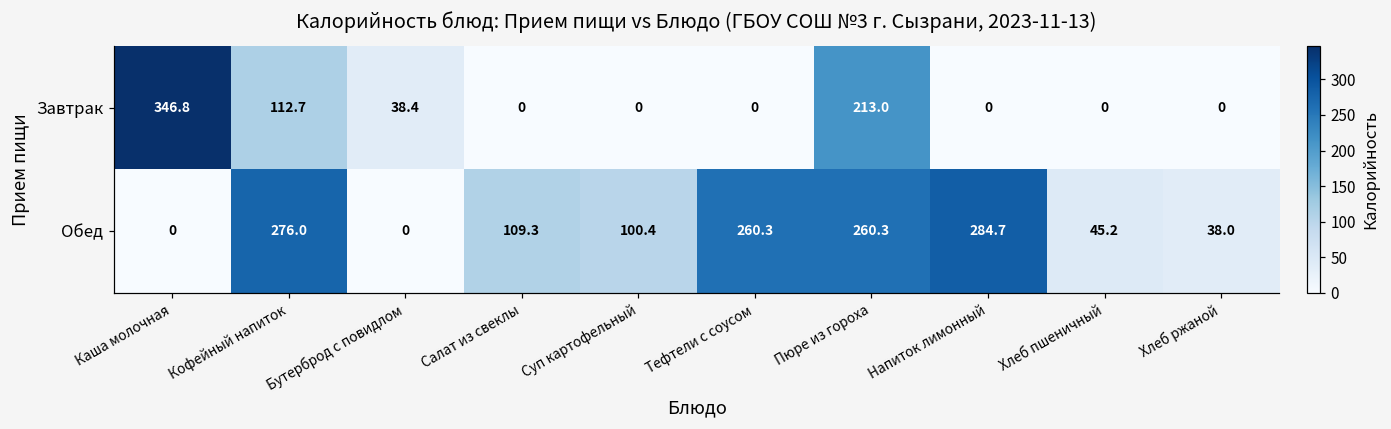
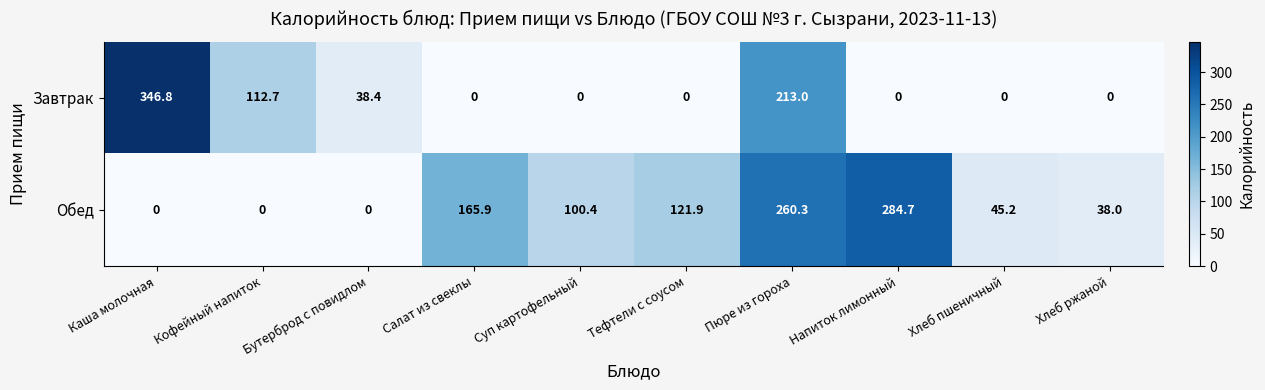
  {
    "Завтрак": {
      "Каша молочная": 346.8,
      "Кофейный напиток": 112.7,
      "Бутерброд с повидлом": 38.4,
      "Салат из свеклы": 0,
      "Суп картофельный": 0,
      "Тефтели с соусом": 0,
      "Пюре из гороха": 213.0,
      "Напиток лимонный": 0,
      "Хлеб пшеничный": 0,
      "Хлеб ржаной": 0
    },
    "Обед": {
      "Каша молочная": 0,
-     "Кофейный напиток": 276.0,
+     "Кофейный напиток": 0,
      "Бутерброд с повидлом": 0,
-     "Салат из свеклы": 109.3,
+     "Салат из свеклы": 165.9,
      "Суп картофельный": 100.4,
-     "Тефтели с соусом": 260.3,
+     "Тефтели с соусом": 121.9,
      "Пюре из гороха": 260.3,
      "Напиток лимонный": 284.7,
      "Хлеб пшеничный": 45.2,
      "Хлеб ржаной": 38.0
    }
  }
